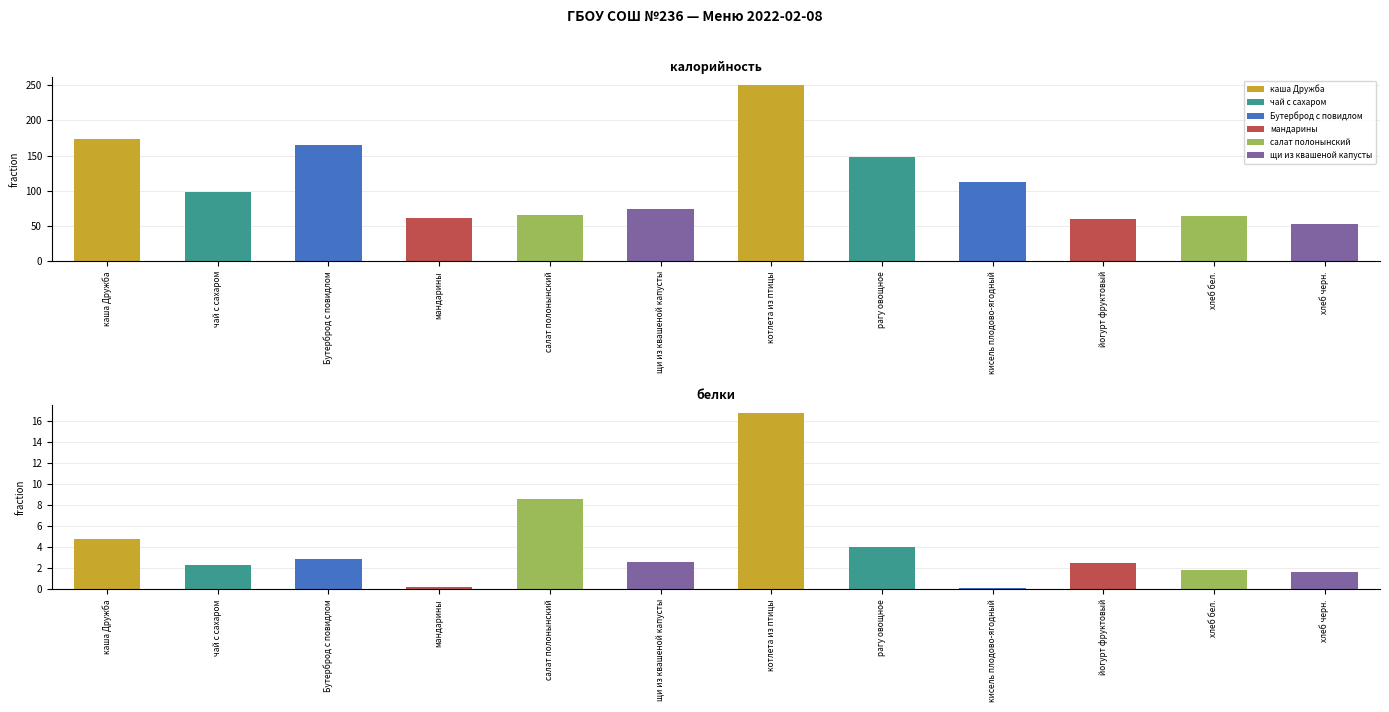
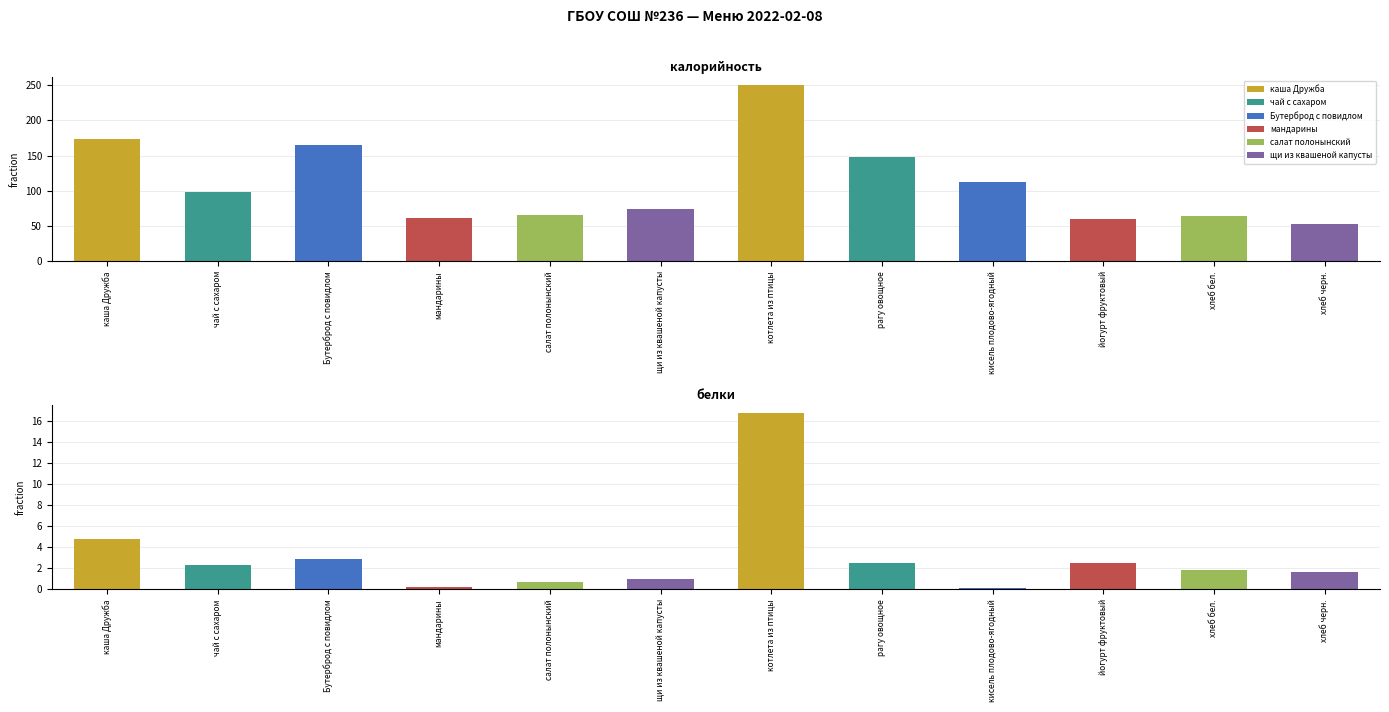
  {
    "калорийность": {
      "каша Дружба": 170,
      "чай с сахаром": 100,
      "Бутерброд с повидлом": 170,
      "мандарины": 60,
      "салат полонынский": 70,
      "щи из квашеной капусты": 80,
      "котлета из птицы": 250,
      "рагу овощное": 150,
      "кисель плодово-ягодный": 110,
      "йогурт фруктовый": 60,
      "хлеб бел.": 70,
      "хлеб черн.": 50
    },
    "белки": {
      "каша Дружба": 4.8,
      "чай с сахаром": 2.3,
      "Бутерброд с повидлом": 2.9,
      "мандарины": 0.3,
-     "салат полонынский": 8.6,
-     "щи из квашеной капусты": 2.6,
+     "салат полонынский": 0.7,
+     "щи из квашеной капусты": 1.0,
      "котлета из птицы": 16.7,
-     "рагу овощное": 4.1,
+     "рагу овощное": 2.5,
      "йогурт фруктовый": 2.5,
      "хлеб бел.": 1.9,
      "хлеб черн.": 1.7
    }
  }
